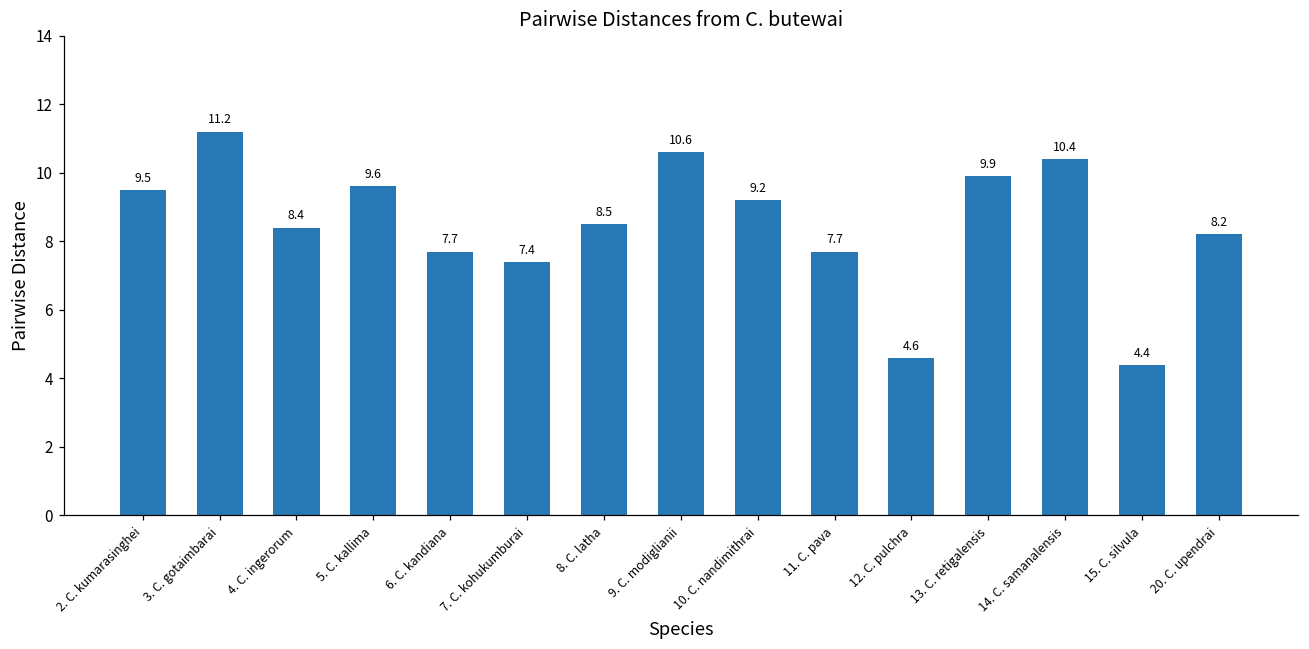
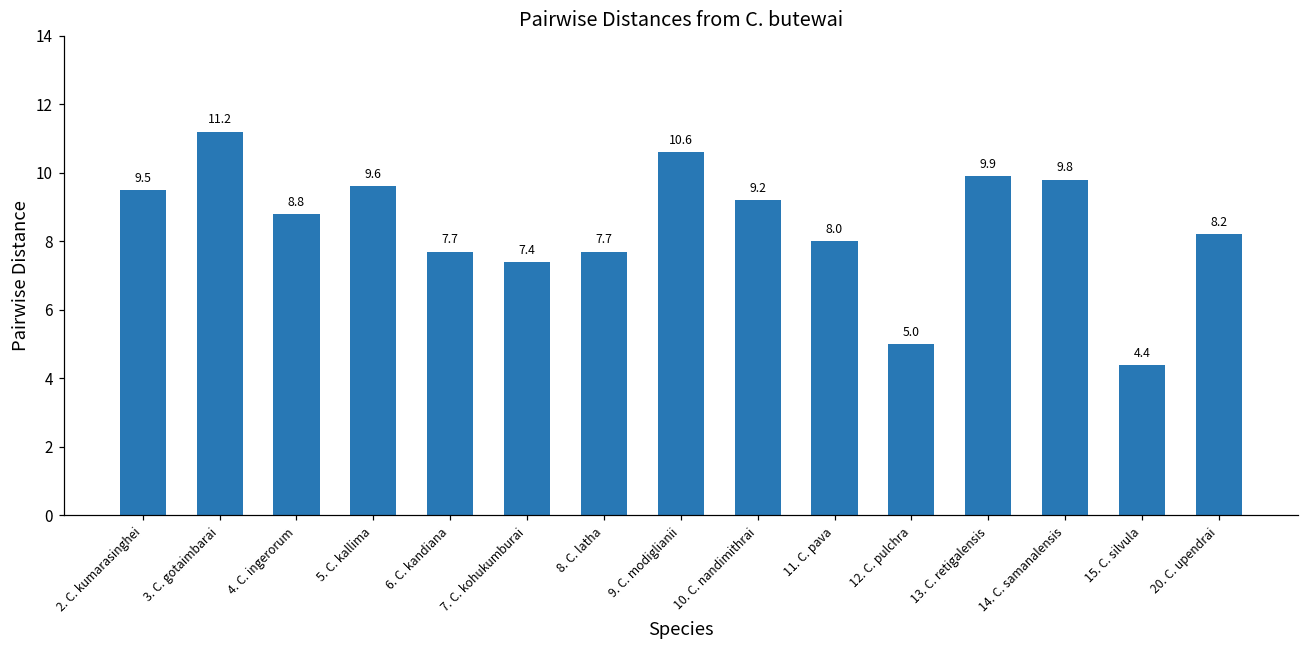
  {
    "2. C. kumarasinghei": 9.5,
    "3. C. gotaimbarai": 11.2,
-   "4. C. ingerorum": 8.4,
+   "4. C. ingerorum": 8.8,
    "5. C. kallima": 9.6,
    "6. C. kandiana": 7.7,
    "7. C. kohukumburai": 7.4,
-   "8. C. latha": 8.5,
+   "8. C. latha": 7.7,
    "9. C. modiglianii": 10.6,
    "10. C. nandimithrai": 9.2,
-   "11. C. pava": 7.7,
-   "12. C. pulchra": 4.6,
+   "11. C. pava": 8.0,
+   "12. C. pulchra": 5.0,
    "13. C. retigalensis": 9.9,
-   "14. C. samanalensis": 10.4,
+   "14. C. samanalensis": 9.8,
    "15. C. silvula": 4.4,
    "20. C. upendrai": 8.2
  }
